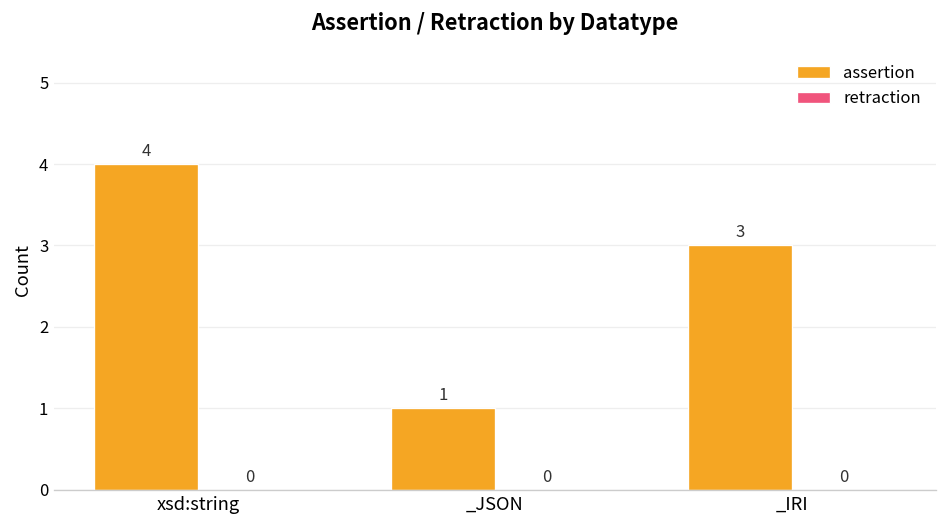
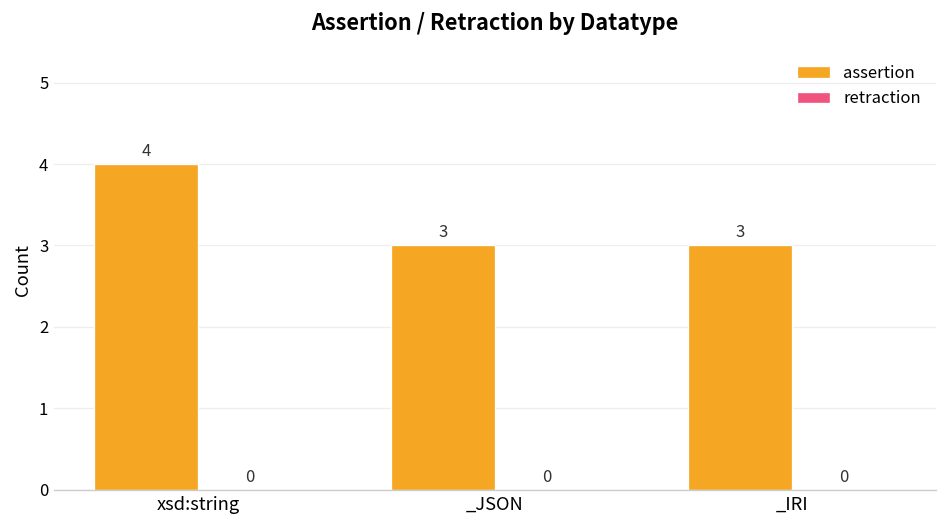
  {
    "assertion": {
      "xsd:string": 4,
-     "_JSON": 1,
+     "_JSON": 3,
      "_IRI": 3
    },
    "retraction": {
      "xsd:string": 0,
      "_JSON": 0,
      "_IRI": 0
    }
  }
